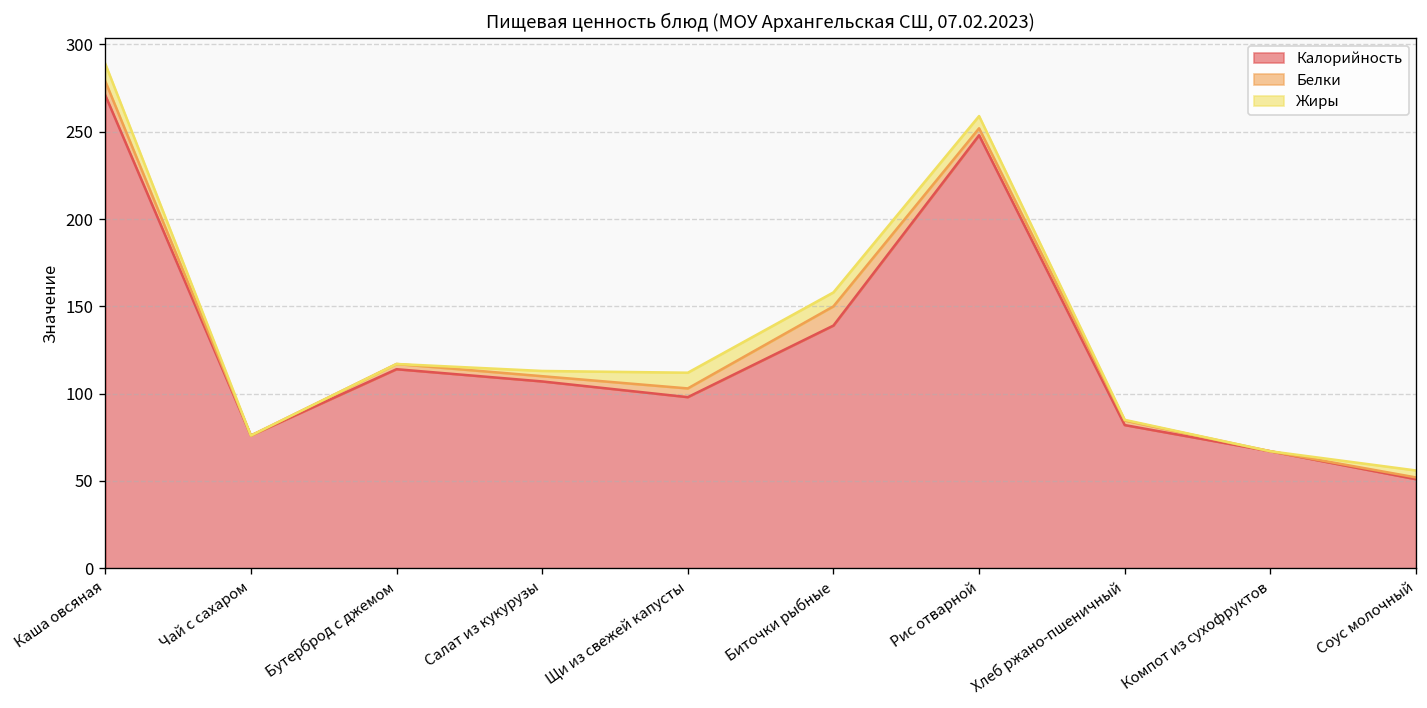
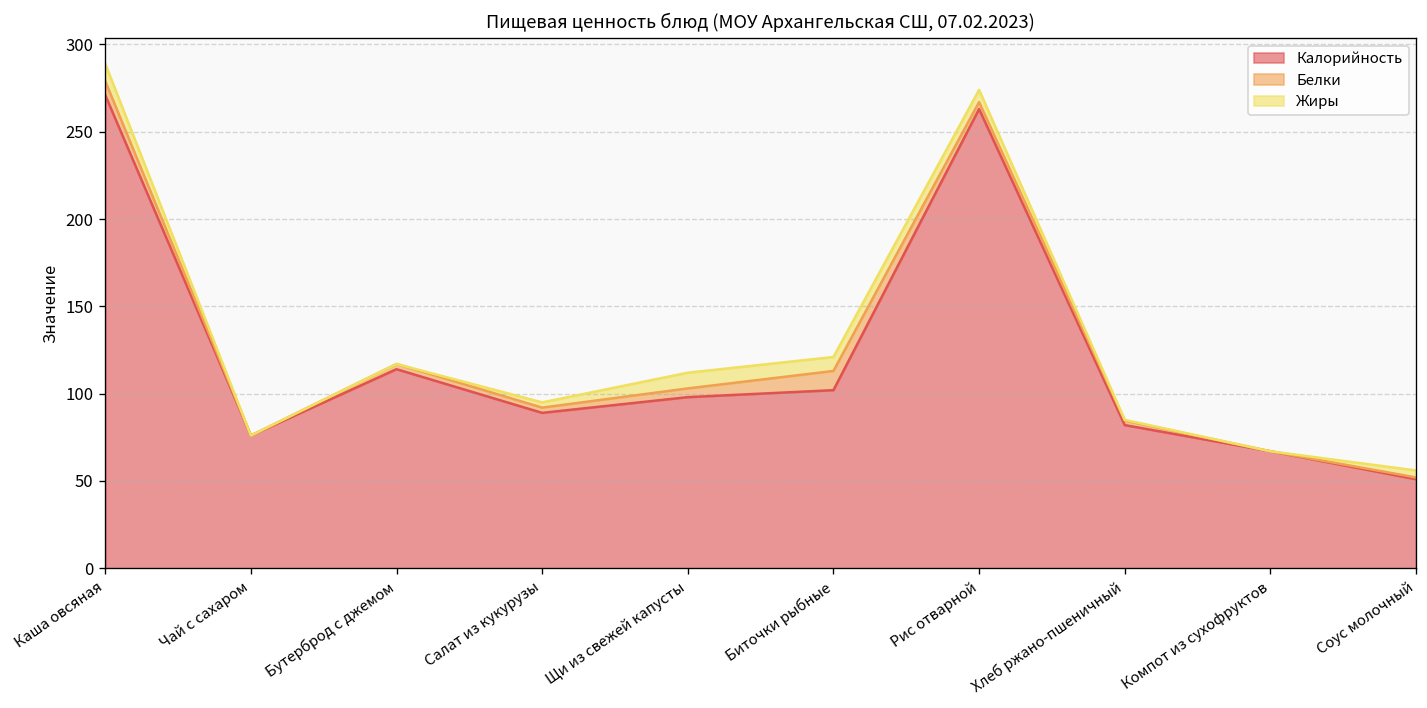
  {
    "Калорийность": {
      "Каша овсяная": 271,
      "Бутерброд с джемом": 114,
-     "Салат из кукурузы": 107,
+     "Салат из кукурузы": 89,
      "Щи из свежей капусты": 98,
-     "Биточки рыбные": 139,
-     "Рис отварной": 248,
+     "Биточки рыбные": 102,
+     "Рис отварной": 263,
      "Хлеб ржано-пшеничный": 82
    }
  }
